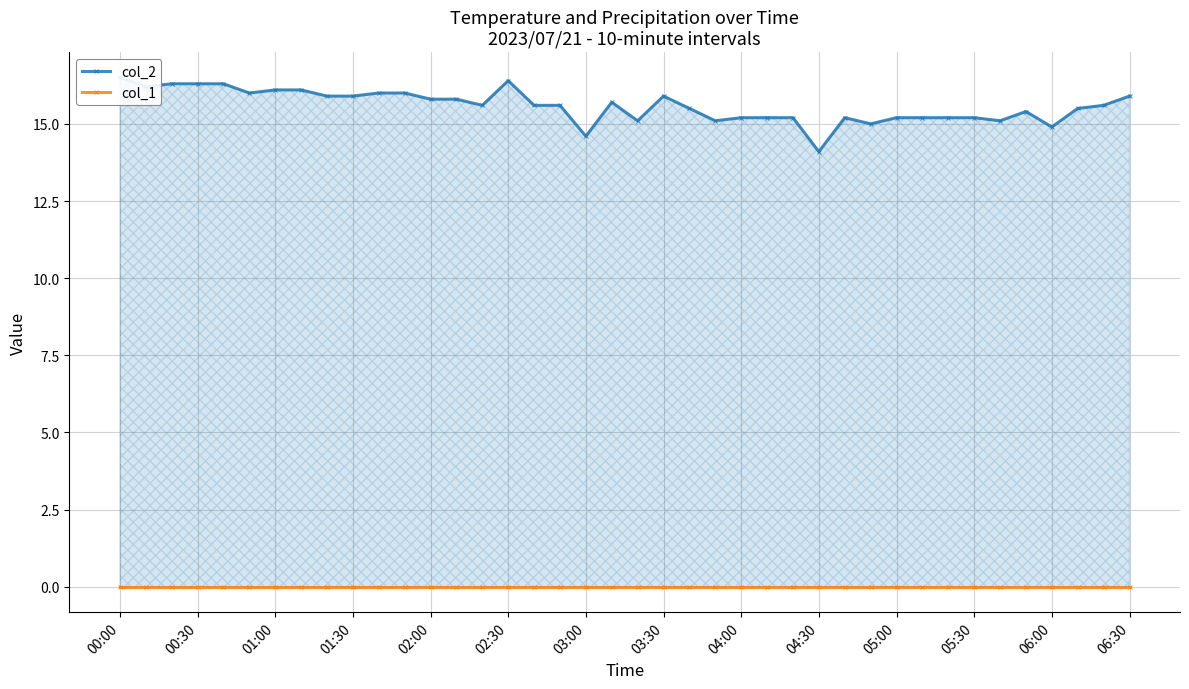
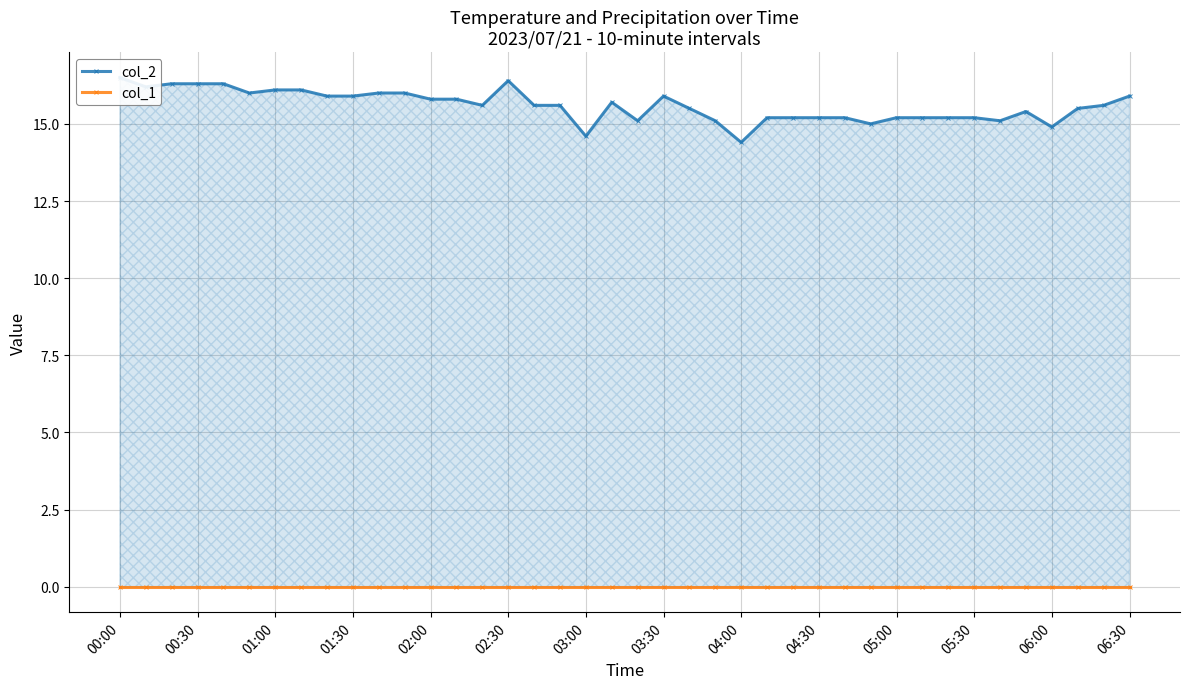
  {
    "col_2": {
      "00:30": 16.3,
      "01:00": 16.1,
      "01:30": 15.9,
      "02:00": 15.8,
      "02:30": 16.4,
      "03:00": 14.6,
      "03:30": 15.9,
-     "04:00": 15.2,
-     "04:30": 14.1,
+     "04:00": 14.4,
+     "04:30": 15.2,
      "05:00": 15.2,
      "05:30": 15.2,
      "06:00": 14.9,
      "06:30": 15.9
    },
    "col_1": {
      "00:00": 0.0,
      "00:30": 0.0,
      "01:00": 0.0,
      "01:30": 0.0,
      "02:00": 0.0,
      "02:30": 0.0,
      "03:00": 0.0,
      "03:30": 0.0,
      "04:00": 0.0,
      "04:30": 0.0,
      "05:00": 0.0,
      "05:30": 0.0,
      "06:00": 0.0,
      "06:30": 0.0
    }
  }
